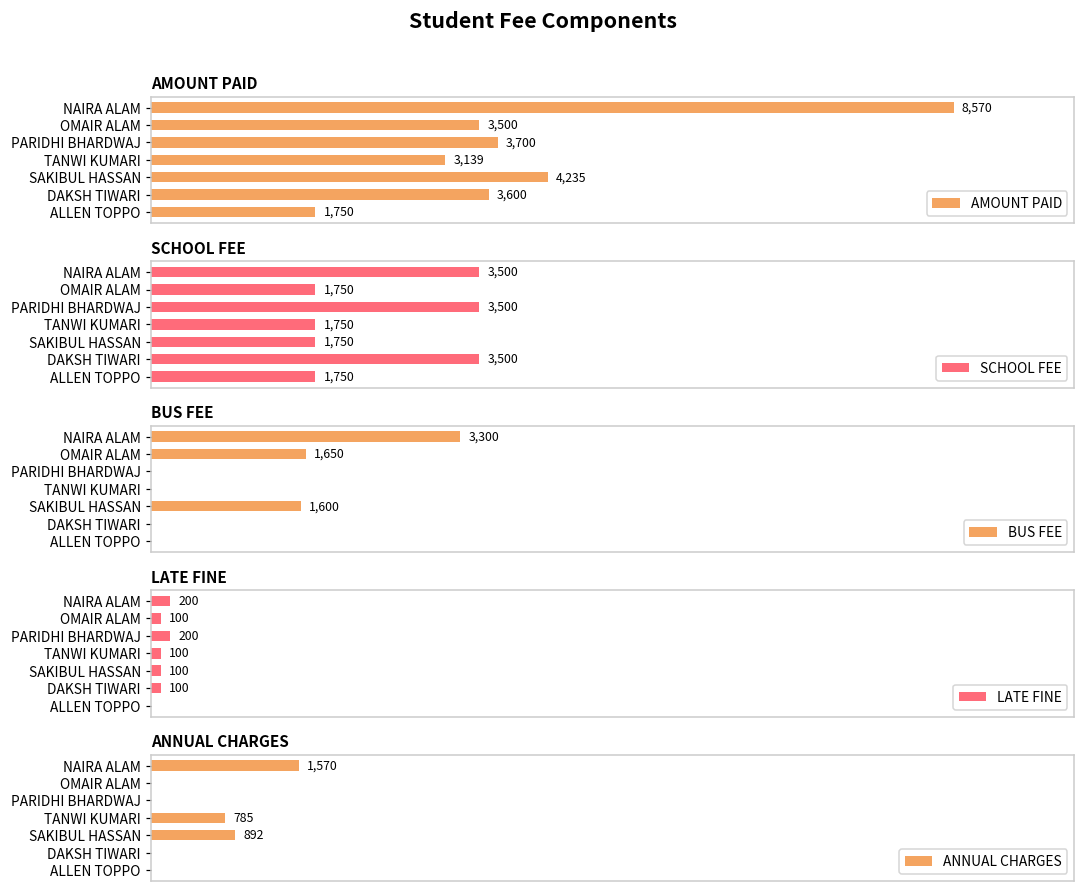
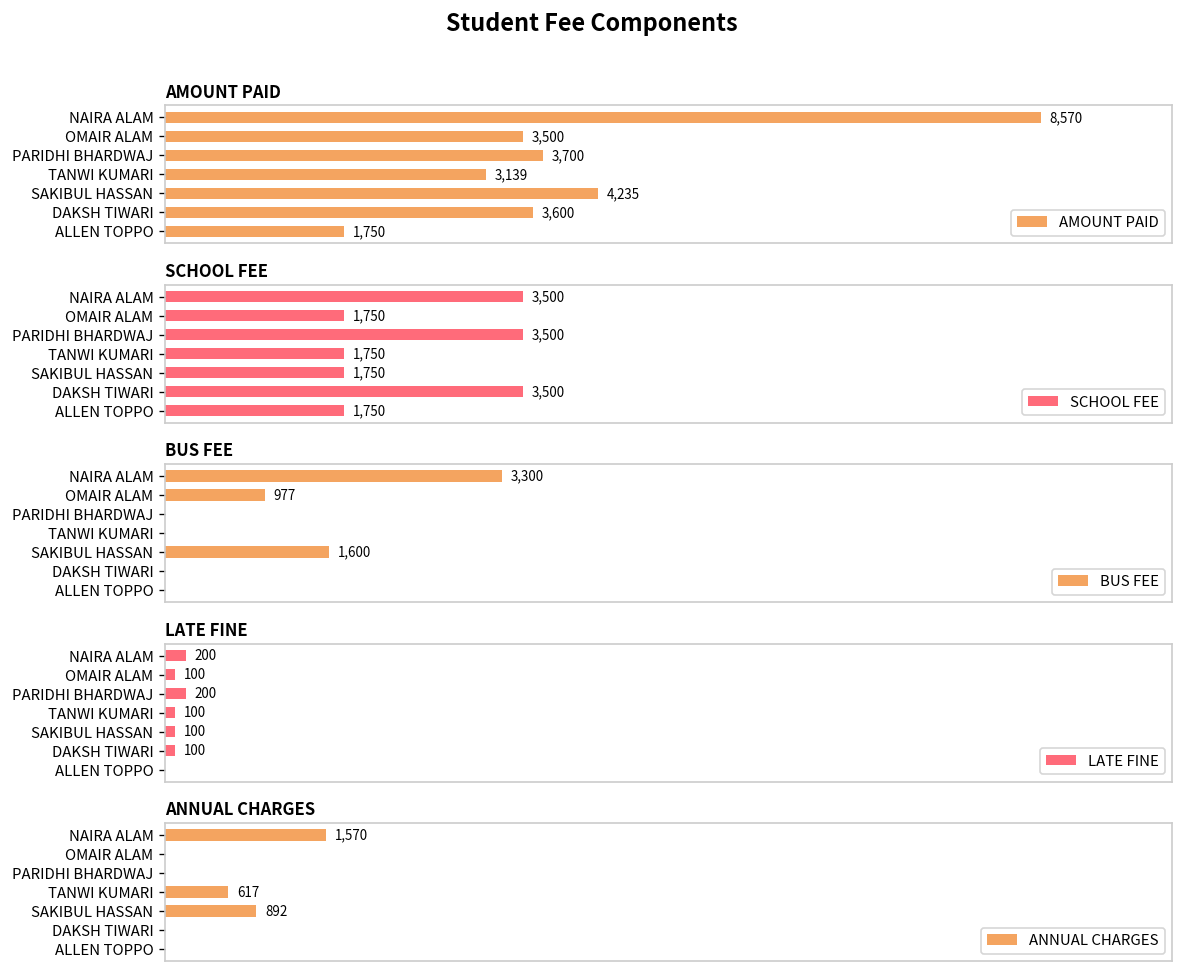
  {
    "AMOUNT PAID": {
      "NAIRA ALAM": "8,570",
      "OMAIR ALAM": "3,500",
      "PARIDHI BHARDWAJ": "3,700",
      "TANWI KUMARI": "3,139",
      "SAKIBUL HASSAN": "4,235",
      "DAKSH TIWARI": "3,600",
      "ALLEN TOPPO": "1,750"
    },
    "SCHOOL FEE": {
      "NAIRA ALAM": "3,500",
      "OMAIR ALAM": "1,750",
      "PARIDHI BHARDWAJ": "3,500",
      "TANWI KUMARI": "1,750",
      "SAKIBUL HASSAN": "1,750",
      "DAKSH TIWARI": "3,500",
      "ALLEN TOPPO": "1,750"
    },
    "BUS FEE": {
      "NAIRA ALAM": "3,300",
-     "OMAIR ALAM": "1,650",
+     "OMAIR ALAM": "977",
      "SAKIBUL HASSAN": "1,600"
    },
    "LATE FINE": {
      "NAIRA ALAM": "200",
      "OMAIR ALAM": "100",
      "PARIDHI BHARDWAJ": "200",
      "TANWI KUMARI": "100",
      "SAKIBUL HASSAN": "100",
      "DAKSH TIWARI": "100"
    },
    "ANNUAL CHARGES": {
      "NAIRA ALAM": "1,570",
-     "TANWI KUMARI": "785",
+     "TANWI KUMARI": "617",
      "SAKIBUL HASSAN": "892"
    }
  }
